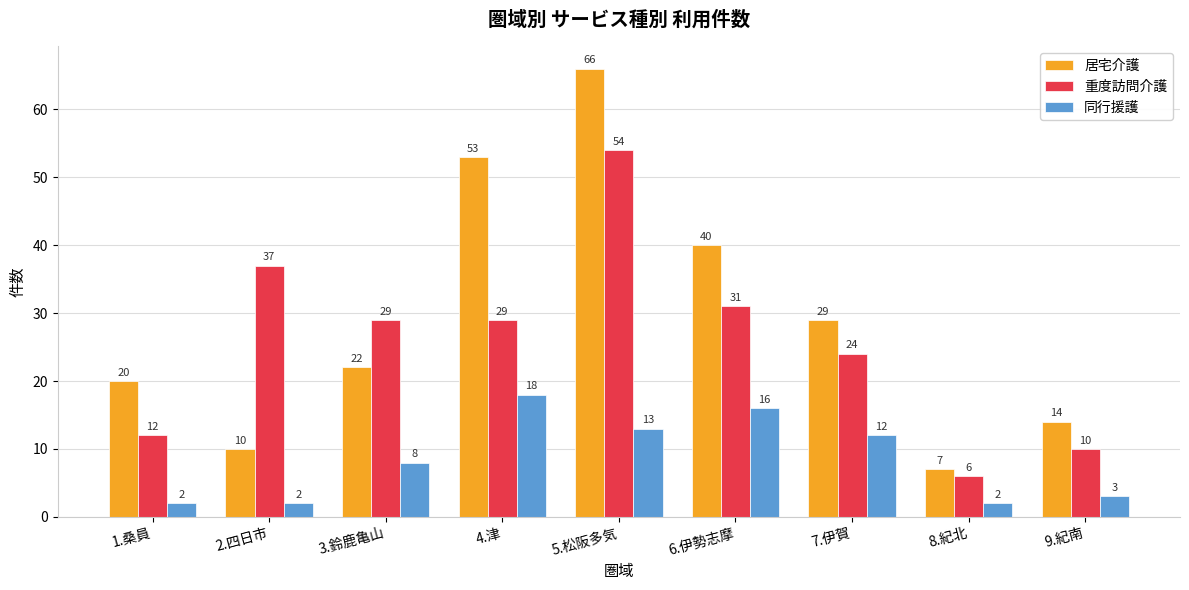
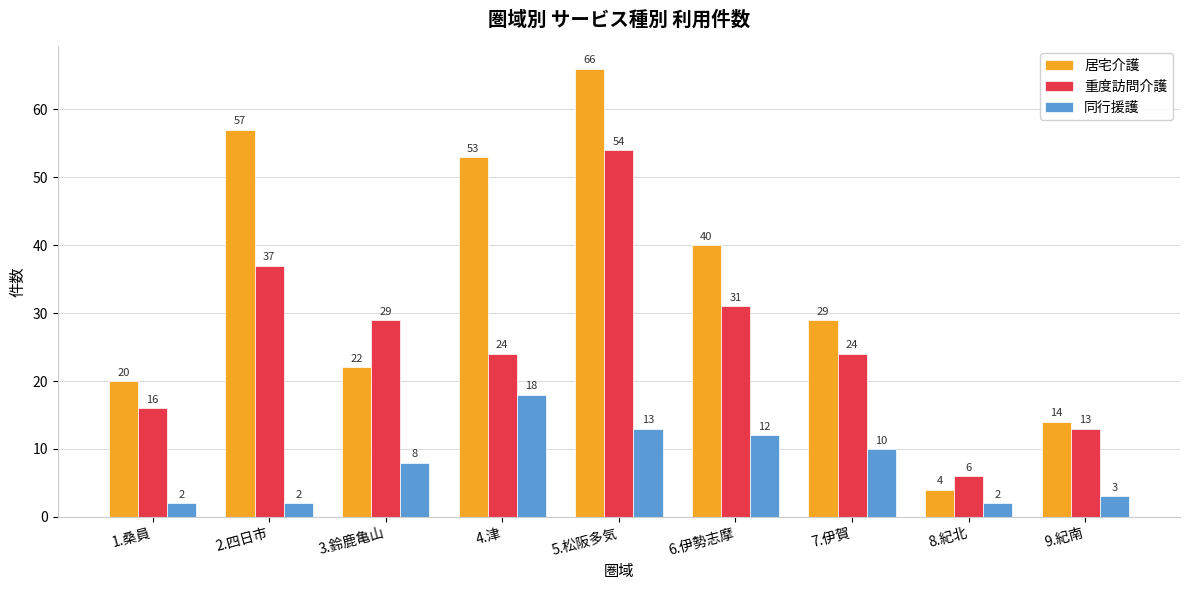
  {
    "居宅介護": {
      "1.桑員": 20,
-     "2.四日市": 10,
+     "2.四日市": 57,
      "3.鈴鹿亀山": 22,
      "4.津": 53,
      "5.松阪多気": 66,
      "6.伊勢志摩": 40,
      "7.伊賀": 29,
-     "8.紀北": 7,
+     "8.紀北": 4,
      "9.紀南": 14
    },
    "重度訪問介護": {
-     "1.桑員": 12,
+     "1.桑員": 16,
      "2.四日市": 37,
      "3.鈴鹿亀山": 29,
-     "4.津": 29,
+     "4.津": 24,
      "5.松阪多気": 54,
      "6.伊勢志摩": 31,
      "7.伊賀": 24,
      "8.紀北": 6,
-     "9.紀南": 10
+     "9.紀南": 13
    },
    "同行援護": {
      "1.桑員": 2,
      "2.四日市": 2,
      "3.鈴鹿亀山": 8,
      "4.津": 18,
      "5.松阪多気": 13,
-     "6.伊勢志摩": 16,
-     "7.伊賀": 12,
+     "6.伊勢志摩": 12,
+     "7.伊賀": 10,
      "8.紀北": 2,
      "9.紀南": 3
    }
  }
